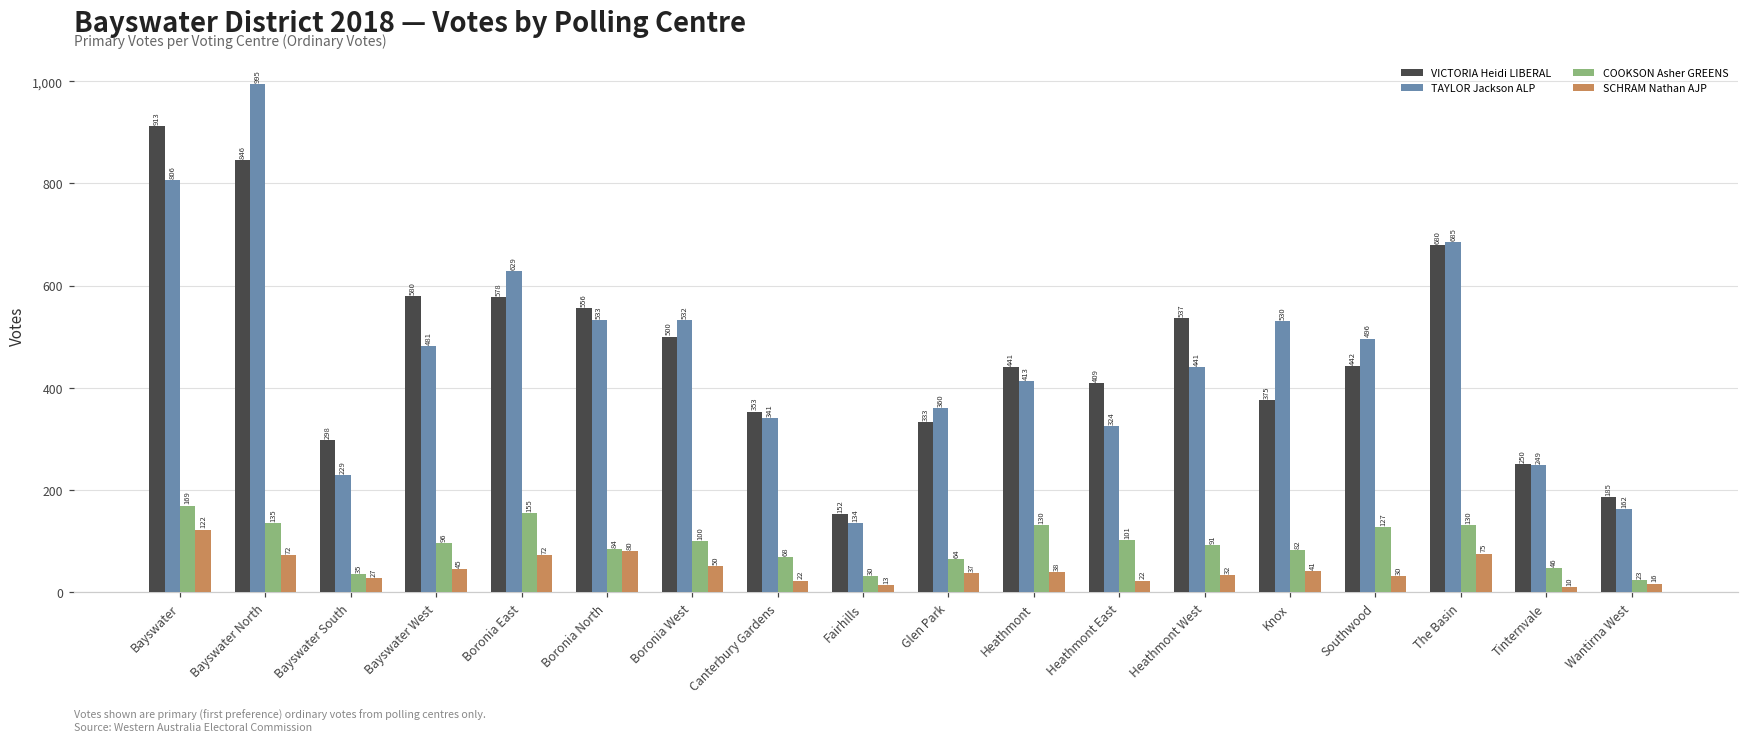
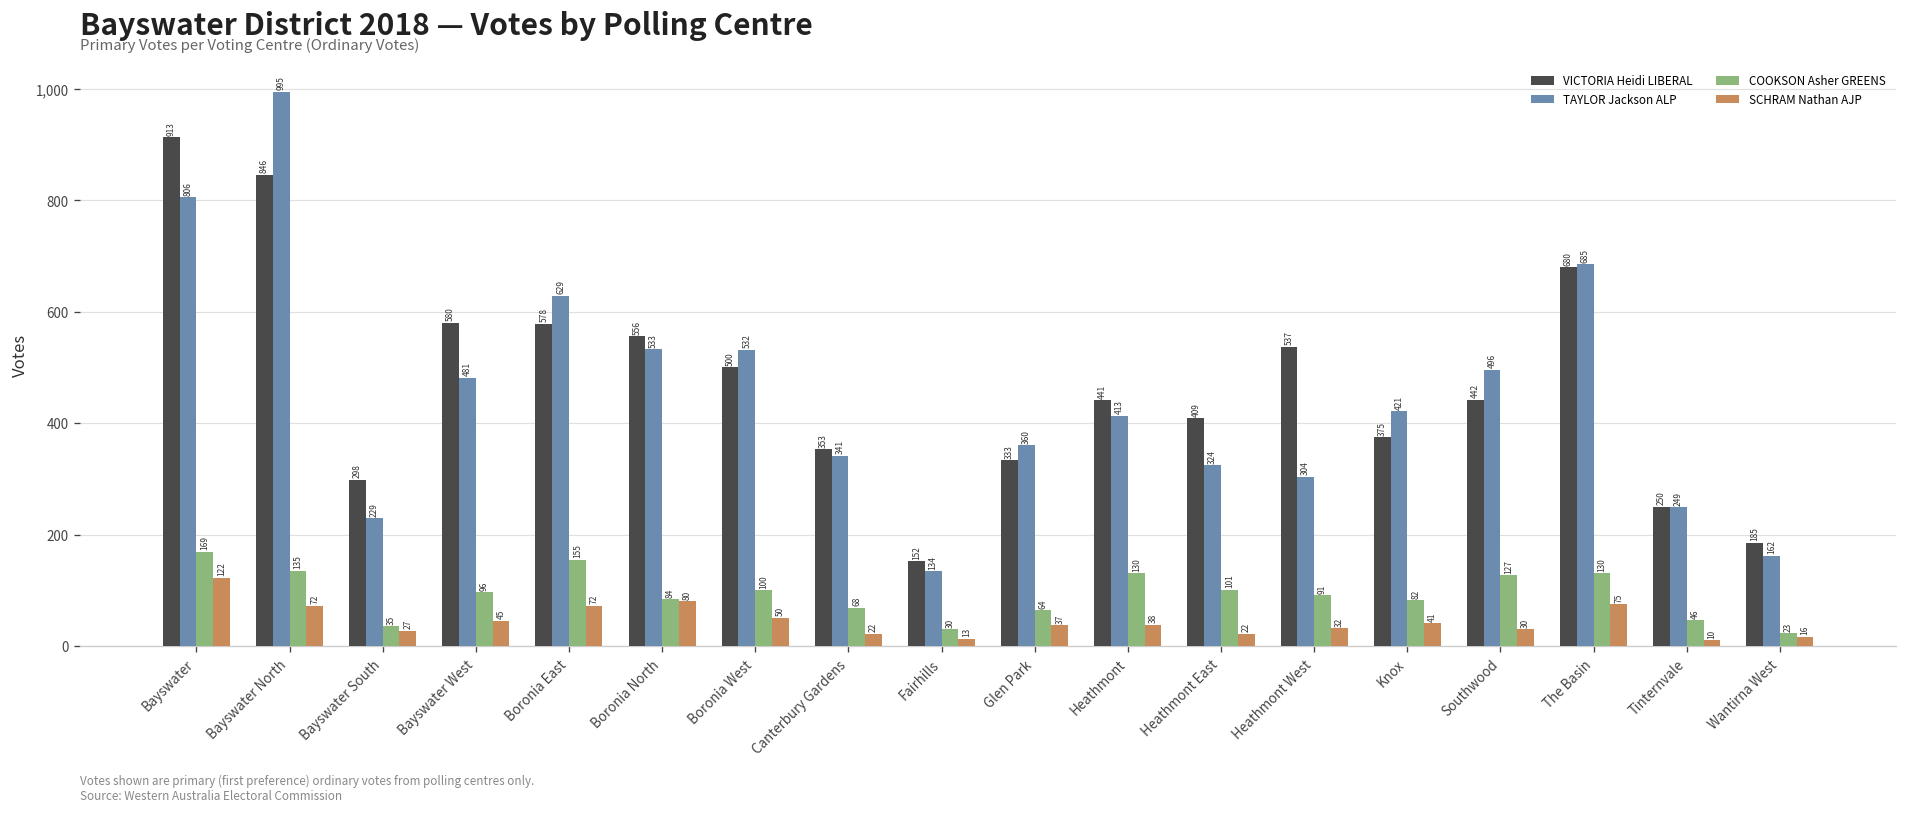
  {
    "VICTORIA Heidi LIBERAL": {
      "Bayswater": 913,
      "Bayswater North": 846,
      "Bayswater South": 298,
      "Bayswater West": 580,
      "Boronia East": 578,
      "Boronia North": 556,
      "Boronia West": 500,
      "Canterbury Gardens": 353,
      "Fairhills": 152,
      "Glen Park": 333,
      "Heathmont": 441,
      "Heathmont East": 409,
      "Heathmont West": 537,
      "Knox": 375,
      "Southwood": 442,
      "The Basin": 680,
      "Tinternvale": 250,
      "Wantirna West": 185
    },
    "TAYLOR Jackson ALP": {
      "Bayswater": 806,
      "Bayswater North": 995,
      "Bayswater South": 229,
      "Bayswater West": 481,
      "Boronia East": 629,
      "Boronia North": 533,
      "Boronia West": 532,
      "Canterbury Gardens": 341,
      "Fairhills": 134,
      "Glen Park": 360,
      "Heathmont": 413,
      "Heathmont East": 324,
-     "Heathmont West": 441,
-     "Knox": 530,
+     "Heathmont West": 304,
+     "Knox": 421,
      "Southwood": 496,
      "The Basin": 685,
      "Tinternvale": 249,
      "Wantirna West": 162
    },
    "COOKSON Asher GREENS": {
      "Bayswater": 169,
      "Bayswater North": 135,
      "Bayswater South": 35,
      "Bayswater West": 96,
      "Boronia East": 155,
      "Boronia North": 84,
      "Boronia West": 100,
      "Canterbury Gardens": 68,
      "Fairhills": 30,
      "Glen Park": 64,
      "Heathmont": 130,
      "Heathmont East": 101,
      "Heathmont West": 91,
      "Knox": 82,
      "Southwood": 127,
      "The Basin": 130,
      "Tinternvale": 46,
      "Wantirna West": 23
    },
    "SCHRAM Nathan AJP": {
      "Bayswater": 122,
      "Bayswater North": 72,
      "Bayswater South": 27,
      "Bayswater West": 45,
      "Boronia East": 72,
      "Boronia North": 80,
      "Boronia West": 50,
      "Canterbury Gardens": 22,
      "Fairhills": 13,
      "Glen Park": 37,
      "Heathmont": 38,
      "Heathmont East": 22,
      "Heathmont West": 32,
      "Knox": 41,
      "Southwood": 30,
      "The Basin": 75,
      "Tinternvale": 10,
      "Wantirna West": 16
    }
  }
